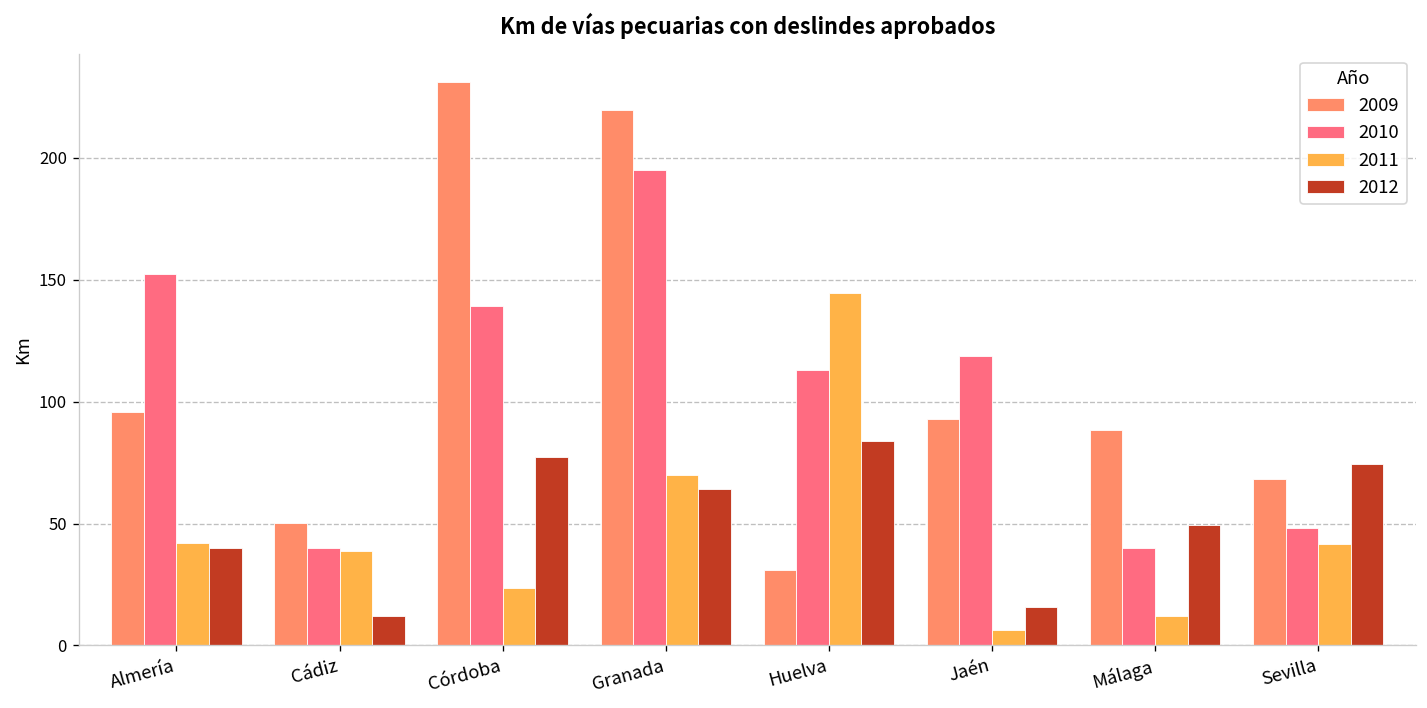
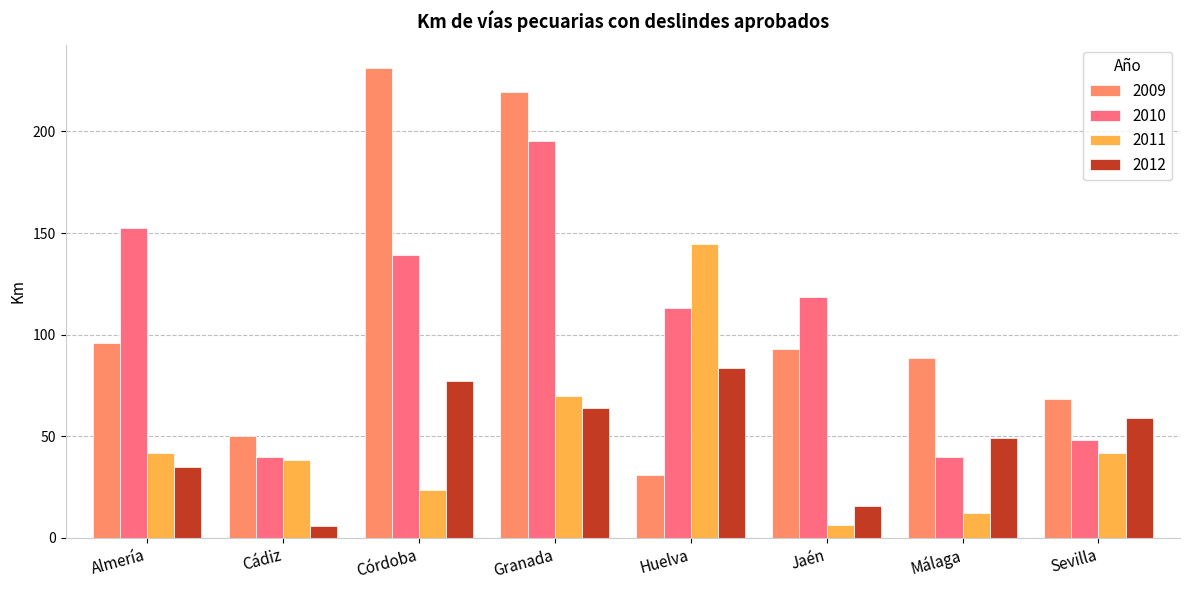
  {
    "2012": {
-     "Almería": 40,
-     "Cádiz": 12,
+     "Almería": 35,
+     "Cádiz": 6,
      "Córdoba": 77,
      "Granada": 64,
      "Huelva": 84,
      "Jaén": 16,
      "Málaga": 49,
-     "Sevilla": 74
+     "Sevilla": 59
    }
  }
